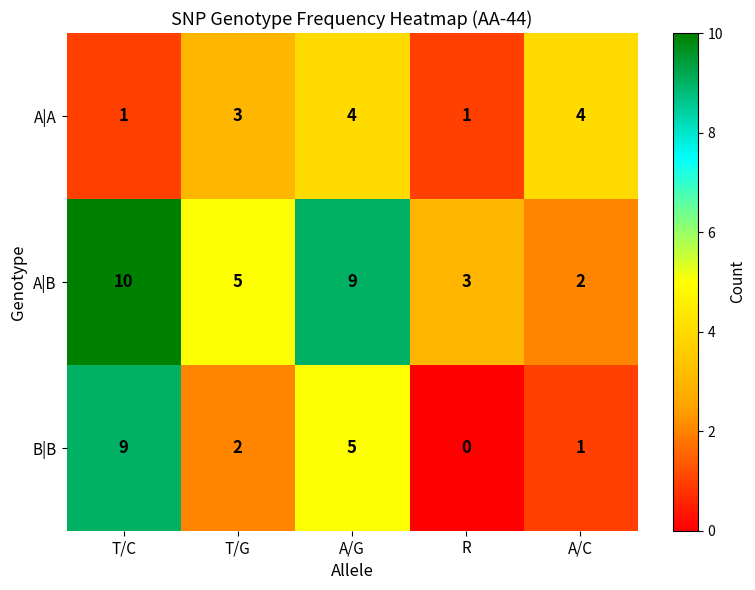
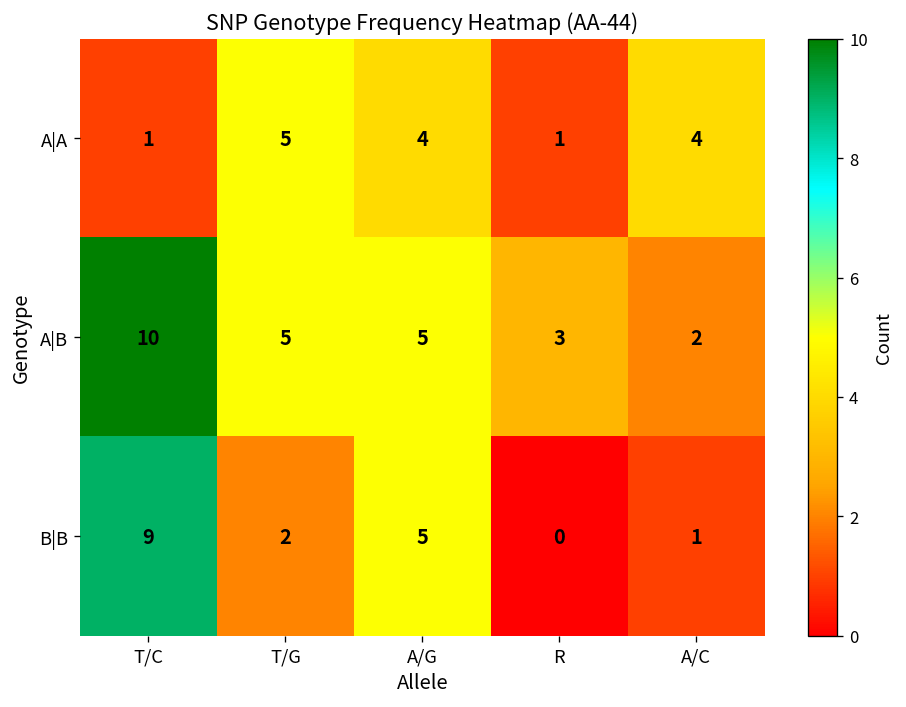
  {
    "A|A": {
      "T/C": 1,
-     "T/G": 3,
+     "T/G": 5,
      "A/G": 4,
      "R": 1,
      "A/C": 4
    },
    "A|B": {
      "T/C": 10,
      "T/G": 5,
-     "A/G": 9,
+     "A/G": 5,
      "R": 3,
      "A/C": 2
    },
    "B|B": {
      "T/C": 9,
      "T/G": 2,
      "A/G": 5,
      "R": 0,
      "A/C": 1
    }
  }
